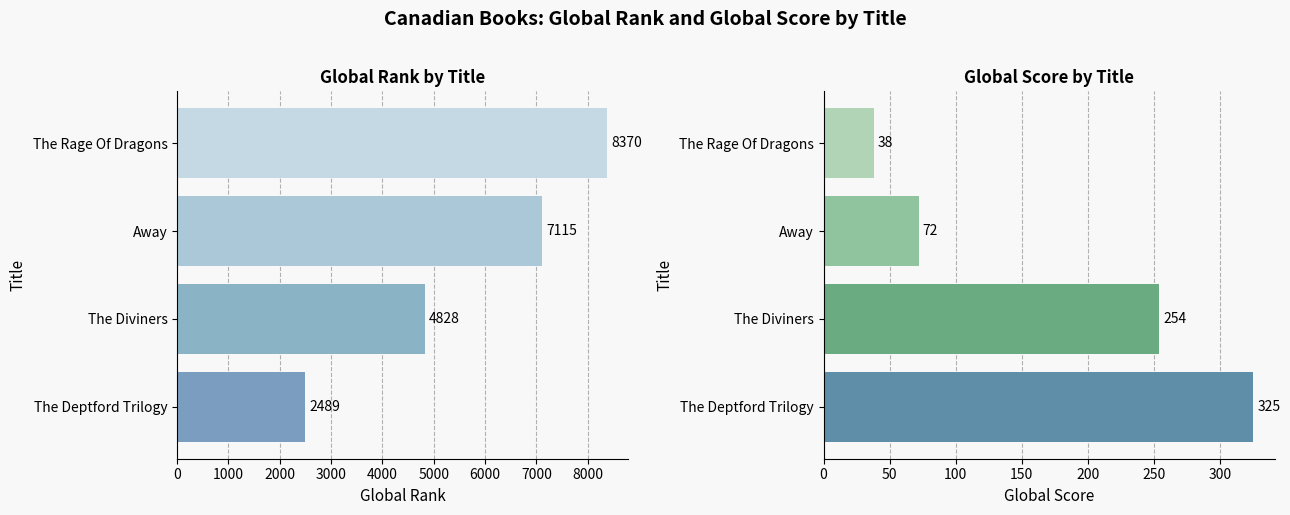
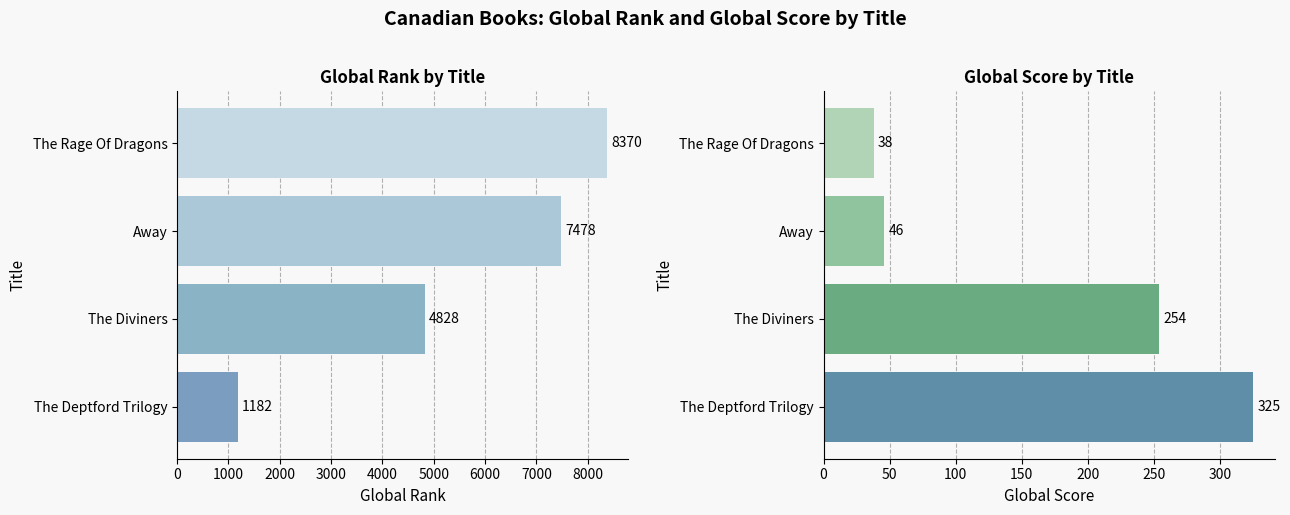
  {
    "Global Rank by Title": {
      "The Rage Of Dragons": 8370,
-     "Away": 7115,
+     "Away": 7478,
      "The Diviners": 4828,
-     "The Deptford Trilogy": 2489
+     "The Deptford Trilogy": 1182
    },
    "Global Score by Title": {
      "The Rage Of Dragons": 38,
-     "Away": 72,
+     "Away": 46,
      "The Diviners": 254,
      "The Deptford Trilogy": 325
    }
  }
